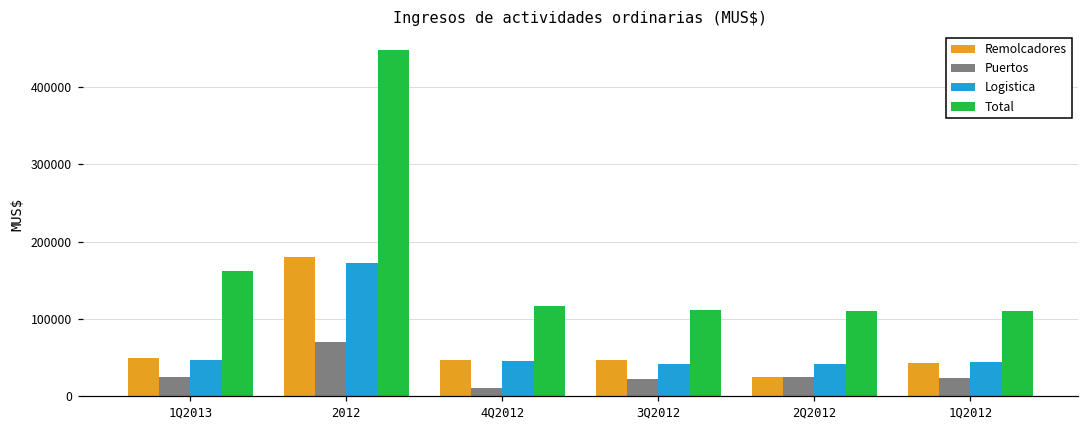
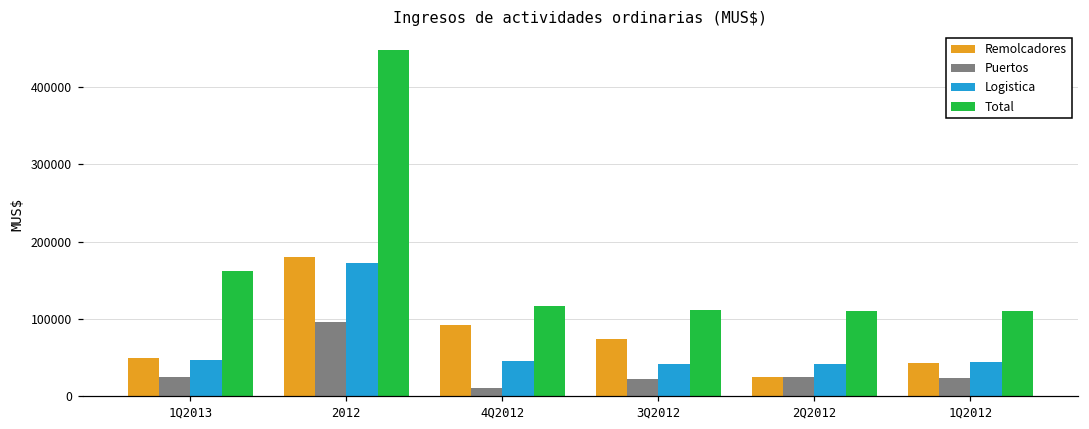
  {
    "Remolcadores": {
      "1Q2013": 50000,
      "2012": 180000,
-     "4Q2012": 50000,
-     "3Q2012": 50000,
+     "4Q2012": 90000,
+     "3Q2012": 70000,
      "2Q2012": 30000,
      "1Q2012": 40000
    },
    "Puertos": {
      "1Q2013": 30000,
-     "2012": 70000,
+     "2012": 100000,
      "4Q2012": 10000,
      "3Q2012": 20000,
      "2Q2012": 20000,
      "1Q2012": 20000
    },
    "Logistica": {
      "1Q2013": 50000,
      "2012": 170000,
      "4Q2012": 50000,
      "3Q2012": 40000,
      "2Q2012": 40000,
      "1Q2012": 40000
    },
    "Total": {
      "1Q2013": 160000,
      "2012": 450000,
      "4Q2012": 120000,
      "3Q2012": 110000,
      "2Q2012": 110000,
      "1Q2012": 110000
    }
  }
